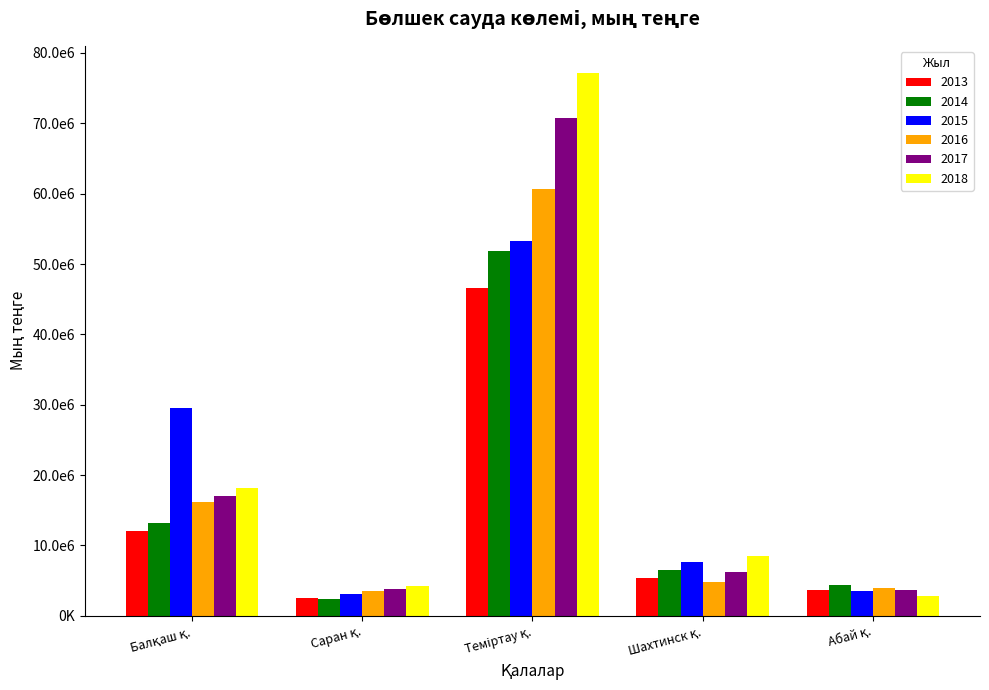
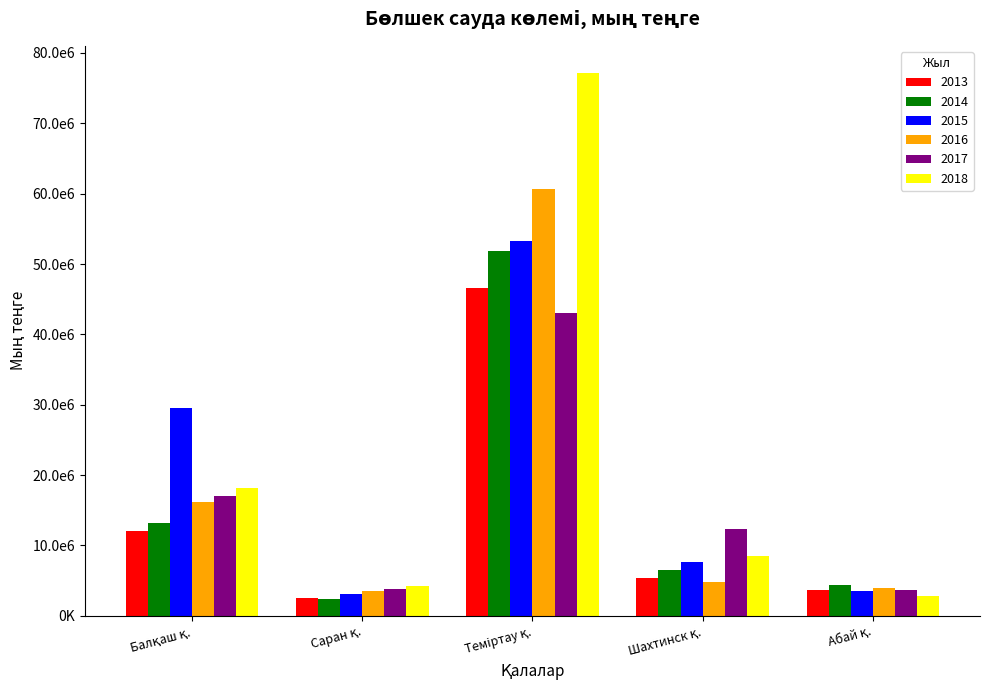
  {
    "2013": {
      "Балқаш қ.": 12000000,
      "Саран қ.": 3000000,
      "Теміртау қ.": 47000000,
      "Шахтинск қ.": 5000000,
      "Абай қ.": 4000000
    },
    "2014": {
      "Балқаш қ.": 13000000,
      "Саран қ.": 2000000,
      "Теміртау қ.": 52000000,
      "Шахтинск қ.": 7000000,
      "Абай қ.": 4000000
    },
    "2015": {
      "Балқаш қ.": 30000000,
      "Саран қ.": 3000000,
      "Теміртау қ.": 53000000,
      "Шахтинск қ.": 8000000,
      "Абай қ.": 4000000
    },
    "2016": {
      "Балқаш қ.": 16000000,
      "Саран қ.": 4000000,
      "Теміртау қ.": 61000000,
      "Шахтинск қ.": 5000000,
      "Абай қ.": 4000000
    },
    "2017": {
      "Балқаш қ.": 17000000,
      "Саран қ.": 4000000,
-     "Теміртау қ.": 71000000,
-     "Шахтинск қ.": 6000000,
+     "Теміртау қ.": 43000000,
+     "Шахтинск қ.": 12000000,
      "Абай қ.": 4000000
    },
    "2018": {
      "Балқаш қ.": 18000000,
      "Саран қ.": 4000000,
      "Теміртау қ.": 77000000,
      "Шахтинск қ.": 8000000,
      "Абай қ.": 3000000
    }
  }
